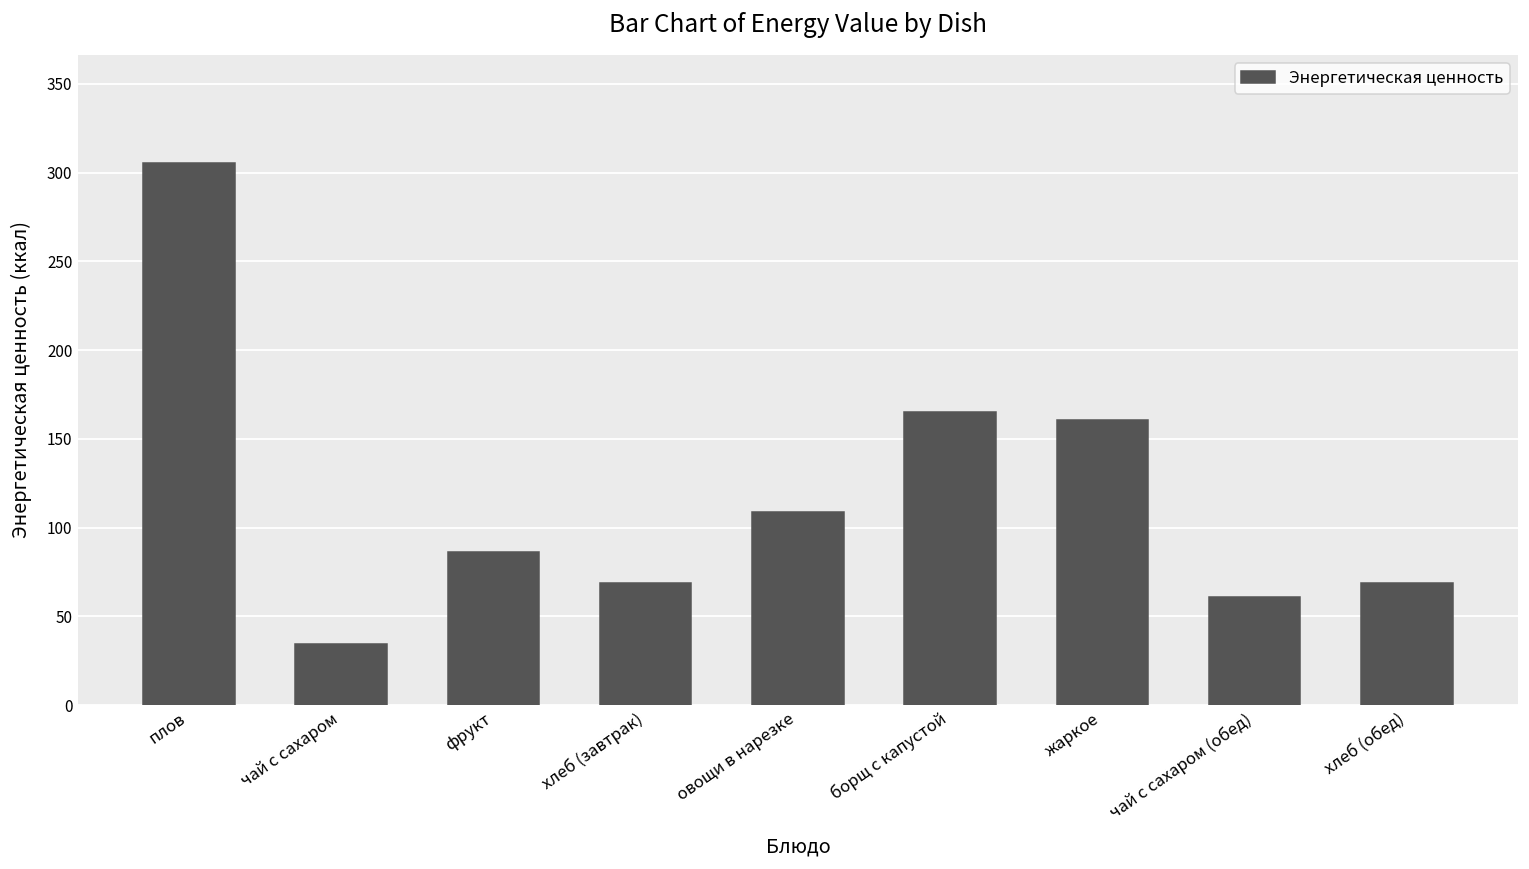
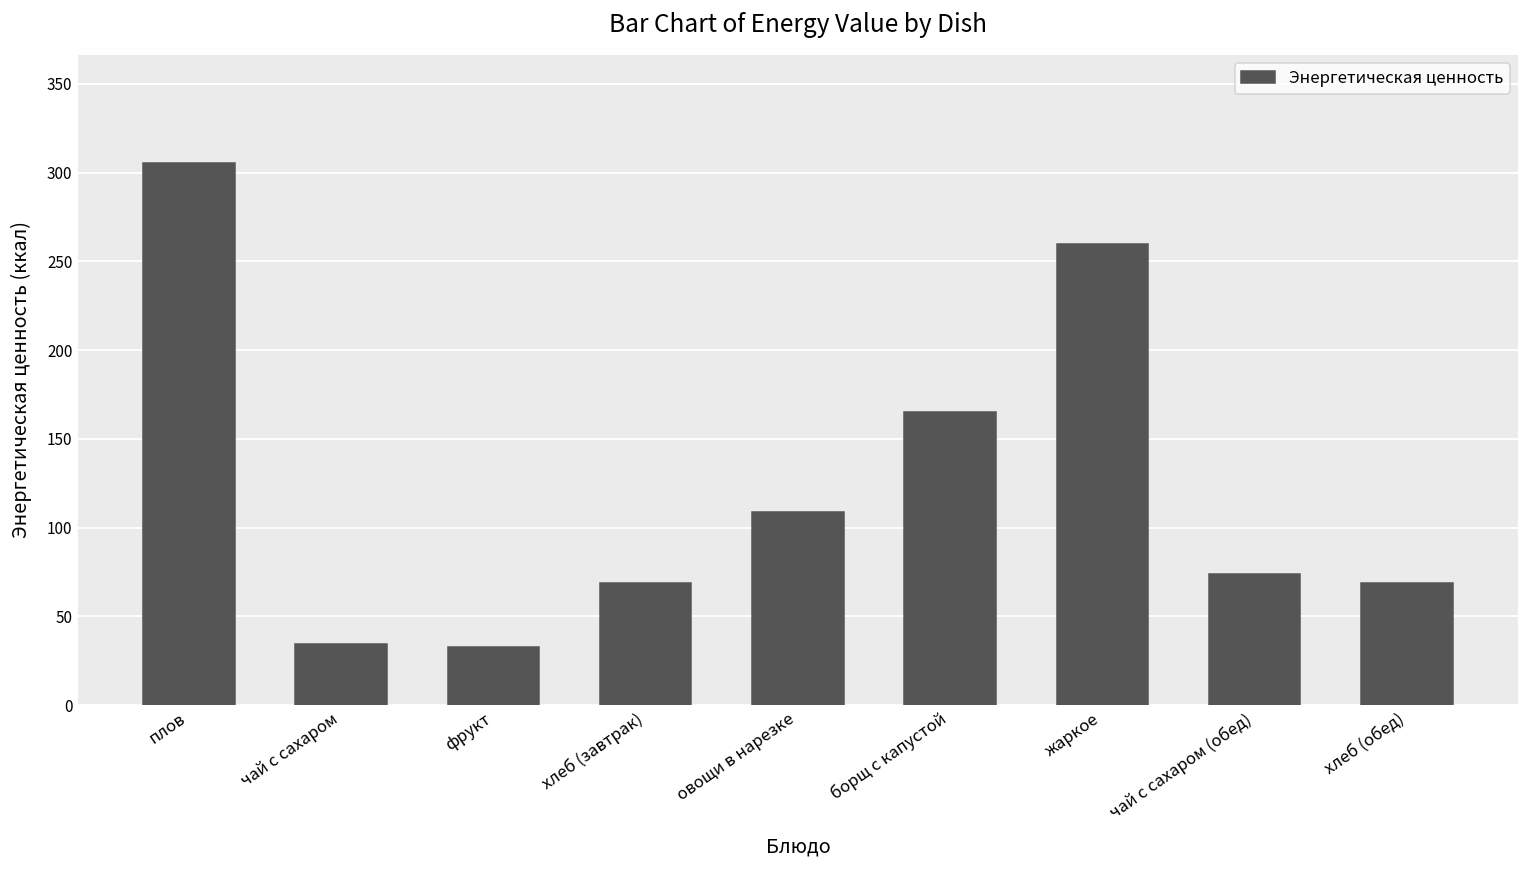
  {
    "плов": 305,
    "чай с сахаром": 34,
-   "фрукт": 86,
+   "фрукт": 33,
    "хлеб (завтрак)": 69,
    "овощи в нарезке": 109,
    "борщ с капустой": 165,
-   "жаркое": 160,
-   "чай с сахаром (обед)": 61,
+   "жаркое": 260,
+   "чай с сахаром (обед)": 74,
    "хлеб (обед)": 69
  }
